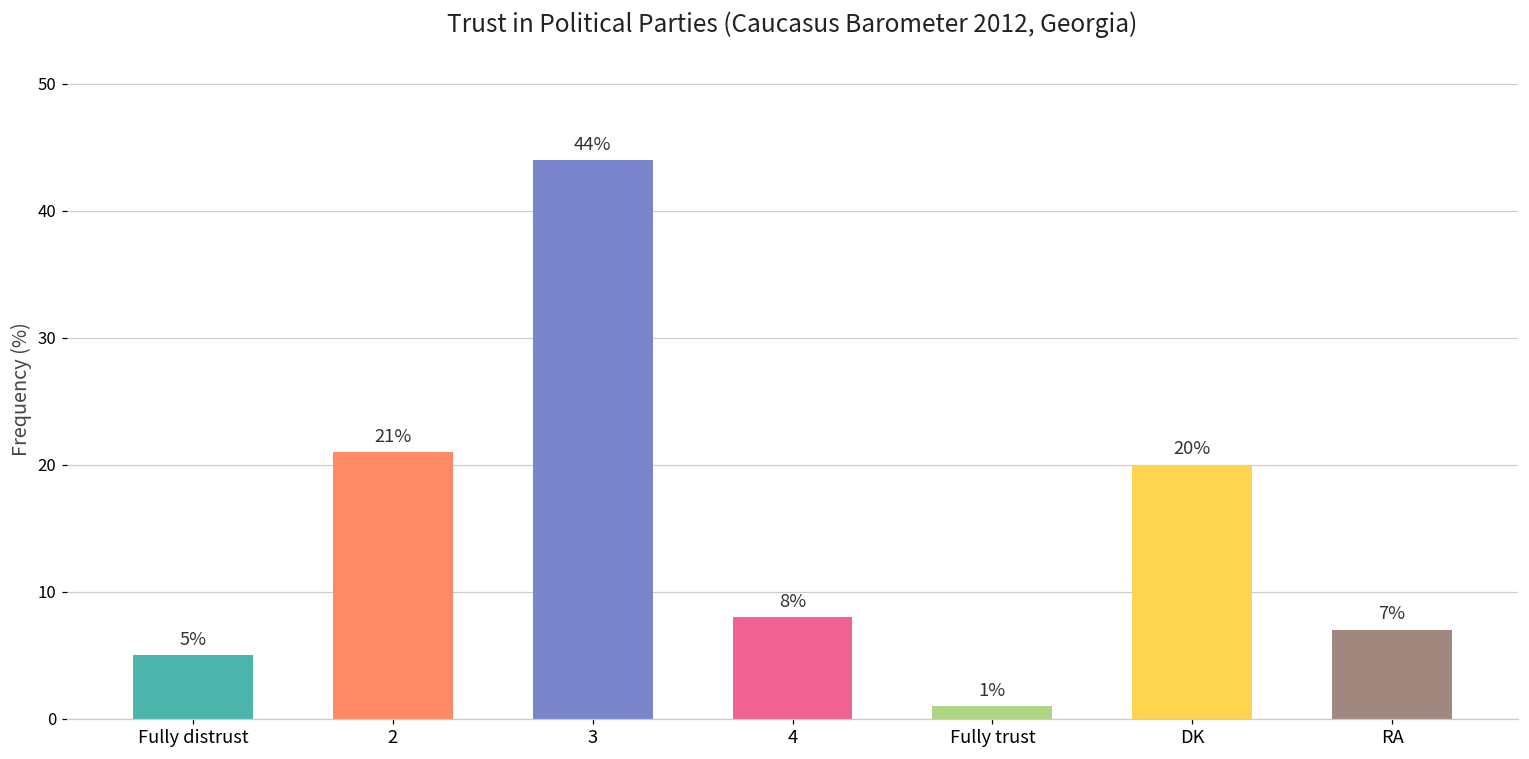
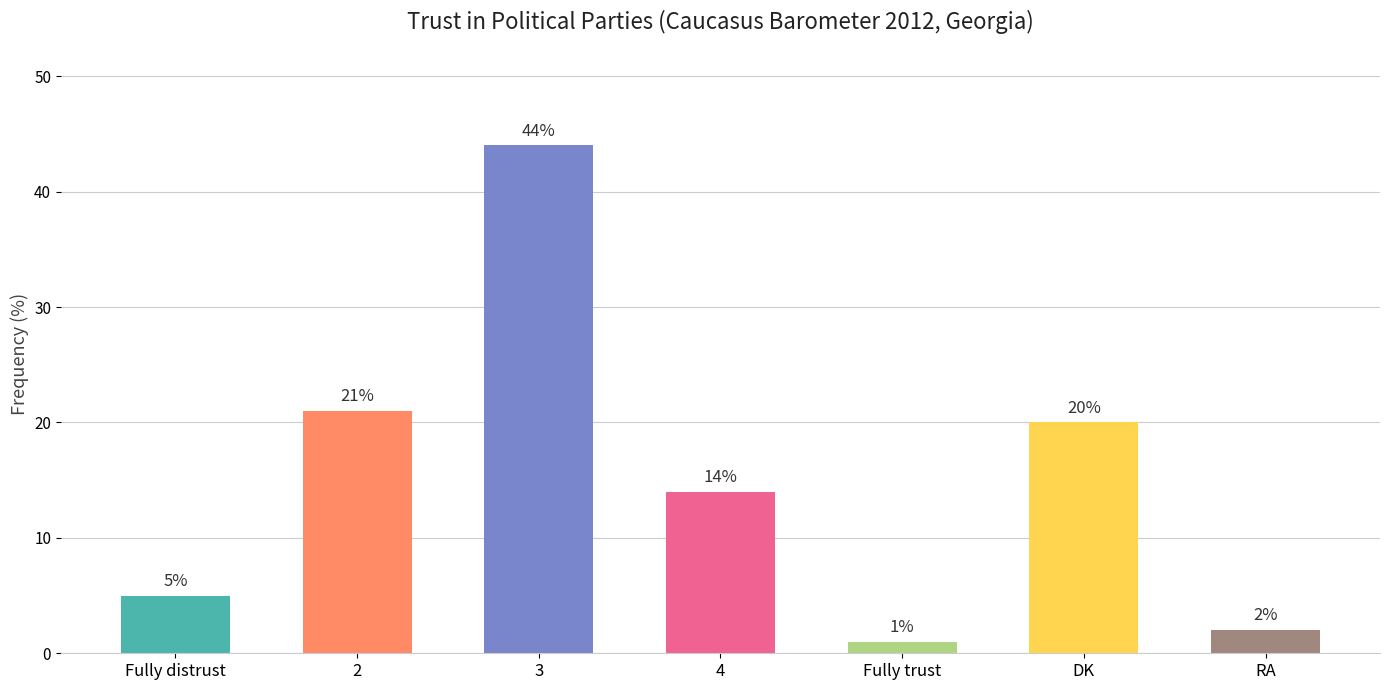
  {
    "Fully distrust": "5%",
    "2": "21%",
    "3": "44%",
-   "4": "8%",
+   "4": "14%",
    "Fully trust": "1%",
    "DK": "20%",
-   "RA": "7%"
+   "RA": "2%"
  }
